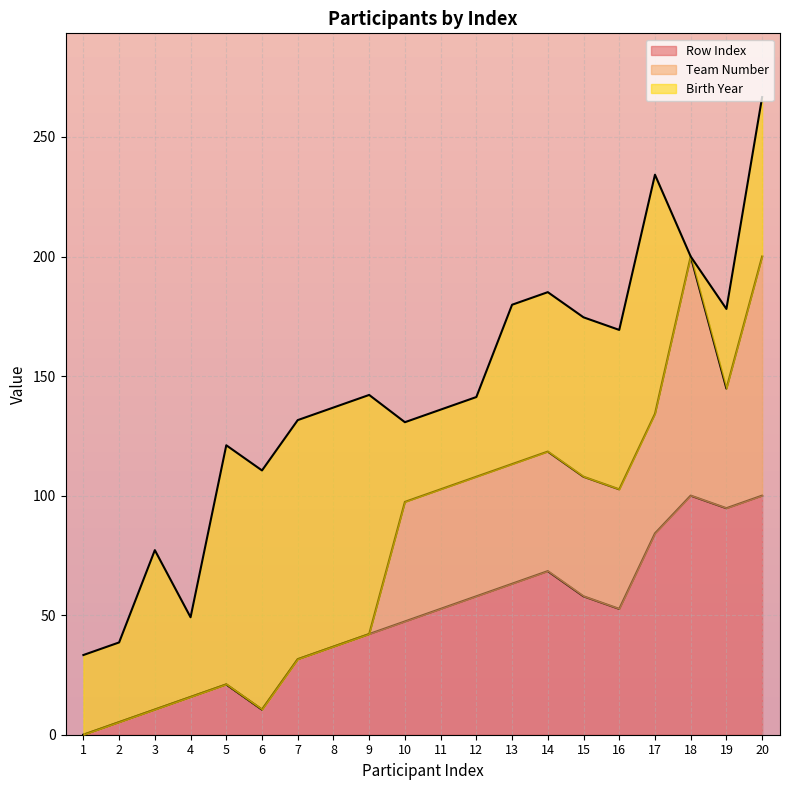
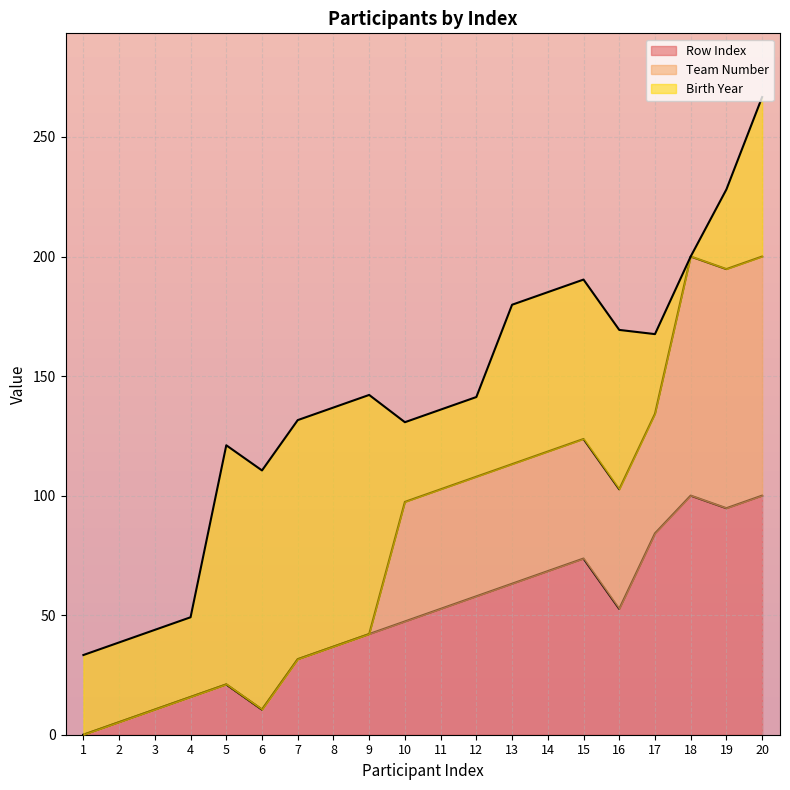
  {
    "Row Index": {
      "10": 47,
      "11": 53,
      "12": 58,
      "13": 63,
      "14": 68,
-     "15": 58,
+     "15": 74,
      "16": 53,
      "17": 84,
      "18": 100,
      "19": 95,
      "20": 100
    },
    "Team Number": {
      "10": 50,
      "11": 50,
      "12": 50,
      "13": 50,
      "14": 50,
      "15": 50,
      "16": 50,
      "17": 50,
-     "19": 50,
+     "19": 100,
      "20": 100
    },
    "Birth Year": {
      "1": 33,
      "2": 33,
-     "3": 67,
+     "3": 33,
      "4": 33,
      "5": 100,
      "6": 100,
      "7": 100,
      "8": 100,
      "9": 100,
      "10": 33,
      "11": 33,
      "12": 33,
      "13": 67,
      "14": 67,
      "15": 67,
      "16": 67,
-     "17": 100,
+     "17": 33,
      "19": 33
    }
  }
